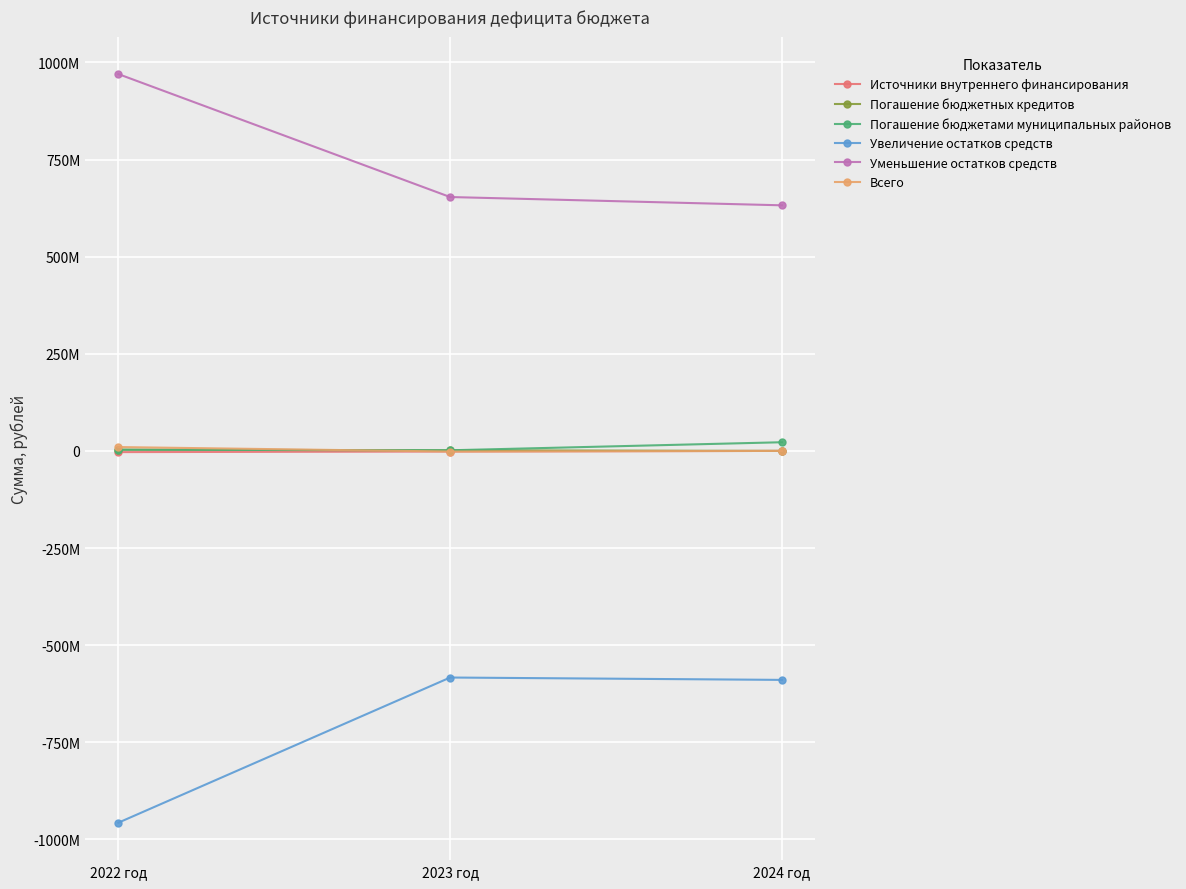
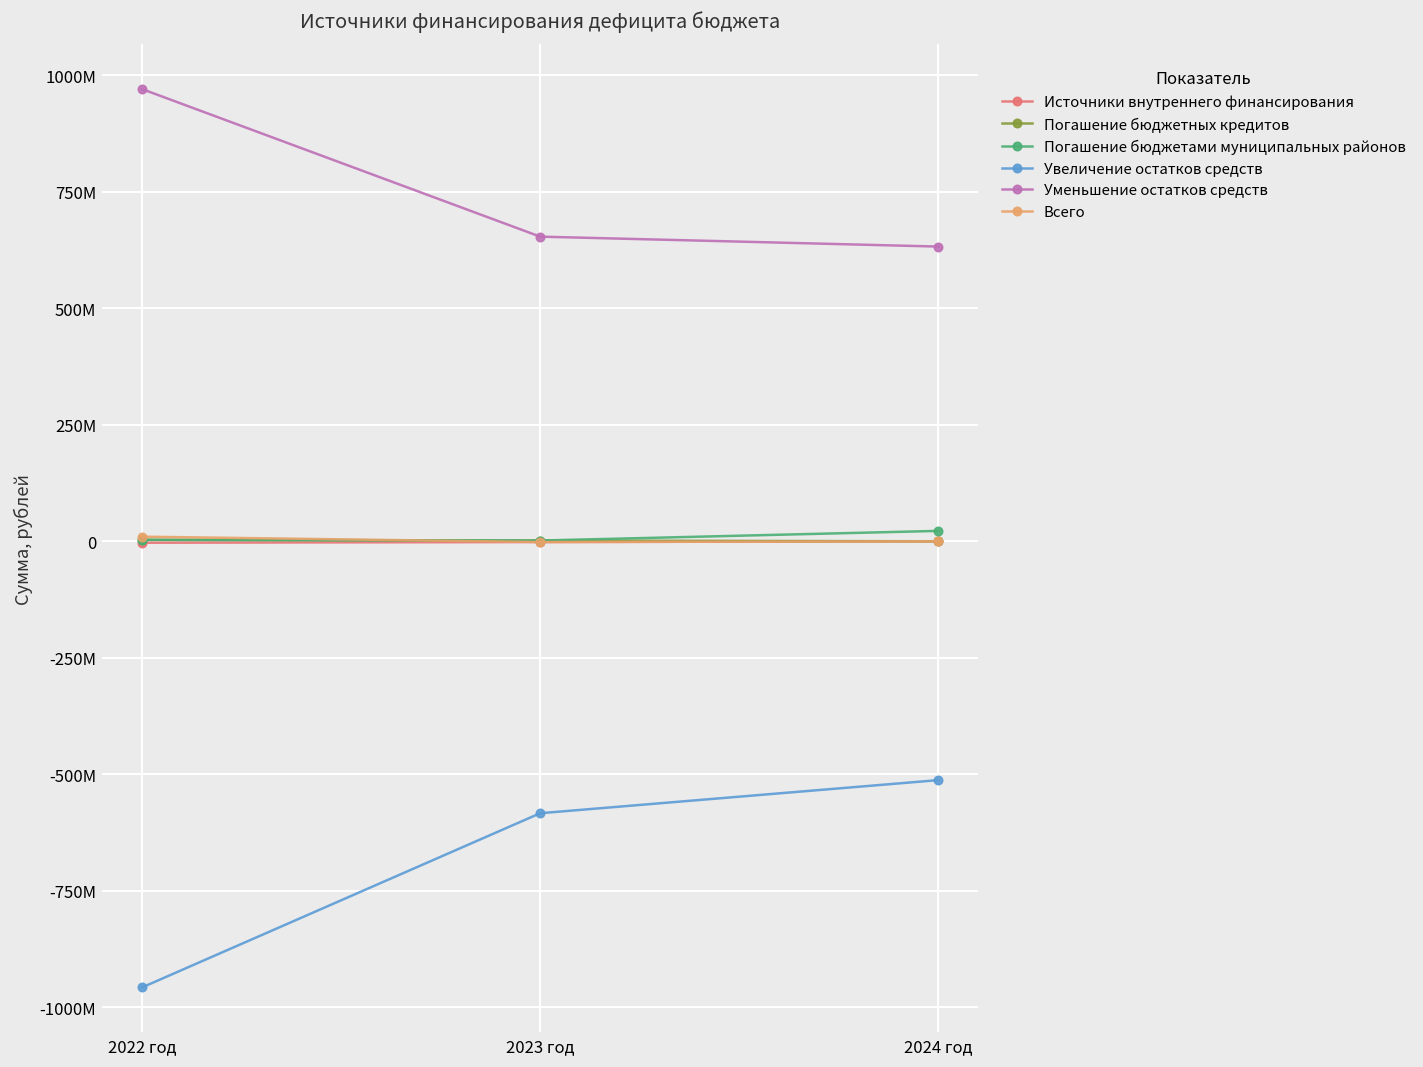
  {
    "Погашение бюджетами муниципальных районов": {
      "2024 год": 20000000
    },
    "Увеличение остатков средств": {
      "2022 год": -960000000,
      "2023 год": -580000000,
-     "2024 год": -590000000
+     "2024 год": -510000000
    },
    "Уменьшение остатков средств": {
      "2022 год": 970000000,
      "2023 год": 650000000,
      "2024 год": 630000000
    }
  }
